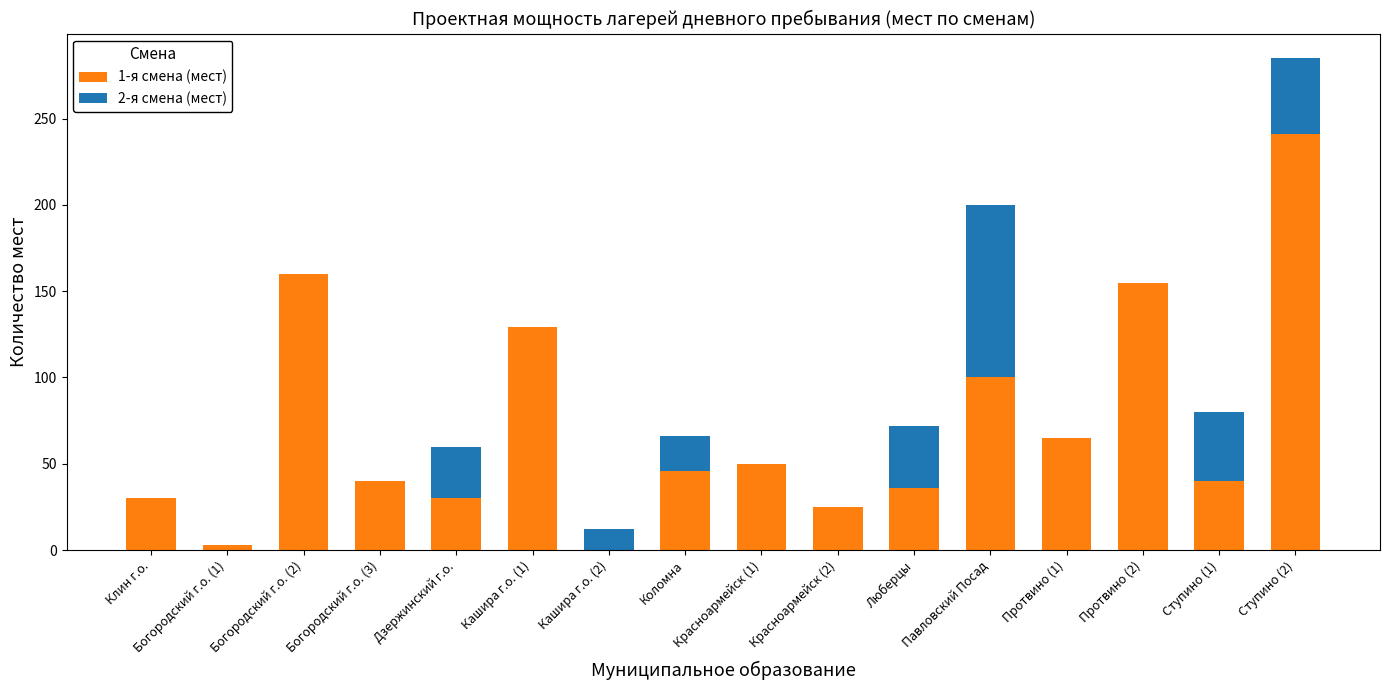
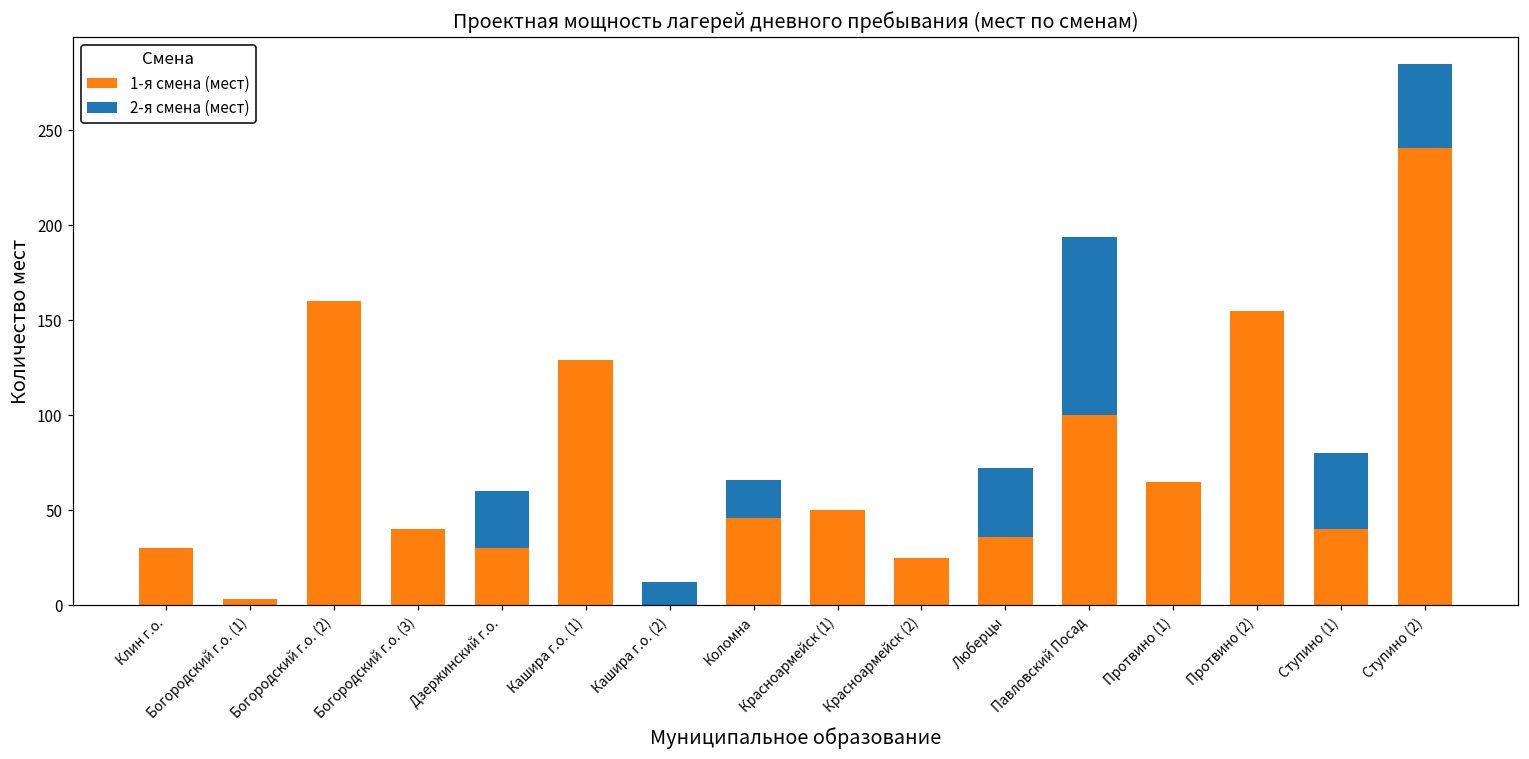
  {
    "1-я смена (мест)": {
      "Клин г.о.": 30,
      "Богородский г.о. (1)": 3,
      "Богородский г.о. (2)": 160,
      "Богородский г.о. (3)": 40,
      "Дзержинский г.о.": 30,
      "Кашира г.о. (1)": 129,
      "Кашира г.о. (2)": 0,
      "Коломна": 46,
      "Красноармейск (1)": 50,
      "Красноармейск (2)": 25,
      "Люберцы": 36,
      "Павловский Посад": 100,
      "Протвино (1)": 65,
      "Протвино (2)": 155,
      "Ступино (1)": 40,
      "Ступино (2)": 241
    },
    "2-я смена (мест)": {
      "Клин г.о.": 0,
      "Богородский г.о. (1)": 0,
      "Богородский г.о. (2)": 0,
      "Богородский г.о. (3)": 0,
      "Дзержинский г.о.": 30,
      "Кашира г.о. (1)": 0,
      "Кашира г.о. (2)": 12,
      "Коломна": 20,
      "Красноармейск (1)": 0,
      "Красноармейск (2)": 0,
      "Люберцы": 36,
-     "Павловский Посад": 100,
+     "Павловский Посад": 94,
      "Протвино (1)": 0,
      "Протвино (2)": 0,
      "Ступино (1)": 40,
      "Ступино (2)": 44
    }
  }
